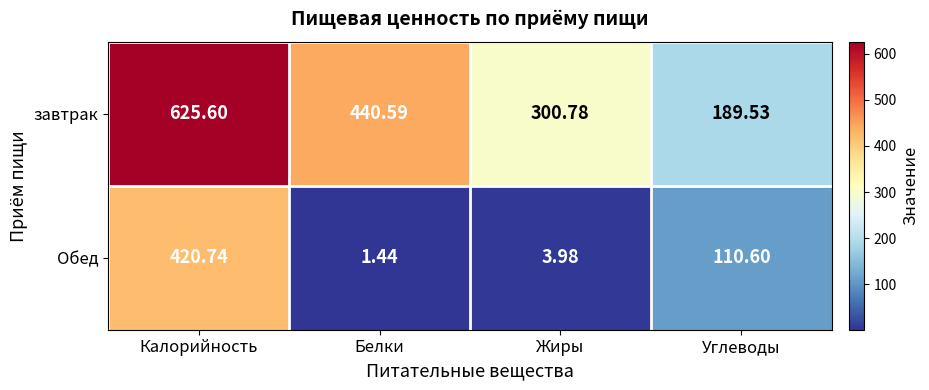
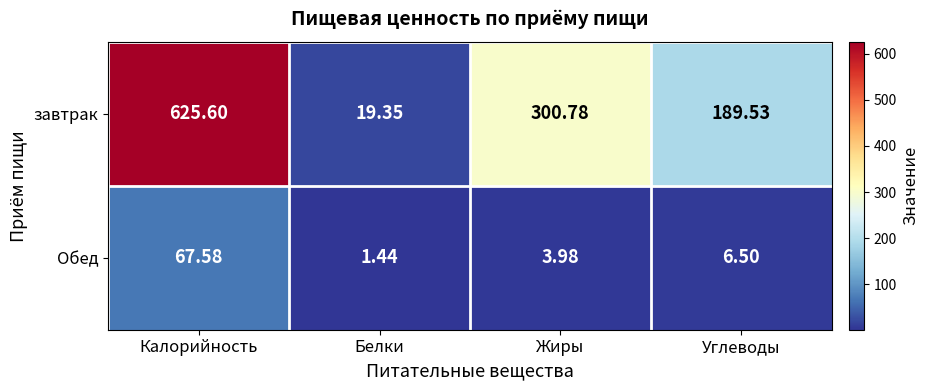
  {
    "завтрак": {
      "Калорийность": 625.60,
-     "Белки": 440.59,
+     "Белки": 19.35,
      "Жиры": 300.78,
      "Углеводы": 189.53
    },
    "Обед": {
-     "Калорийность": 420.74,
+     "Калорийность": 67.58,
      "Белки": 1.44,
      "Жиры": 3.98,
-     "Углеводы": 110.60
+     "Углеводы": 6.50
    }
  }
